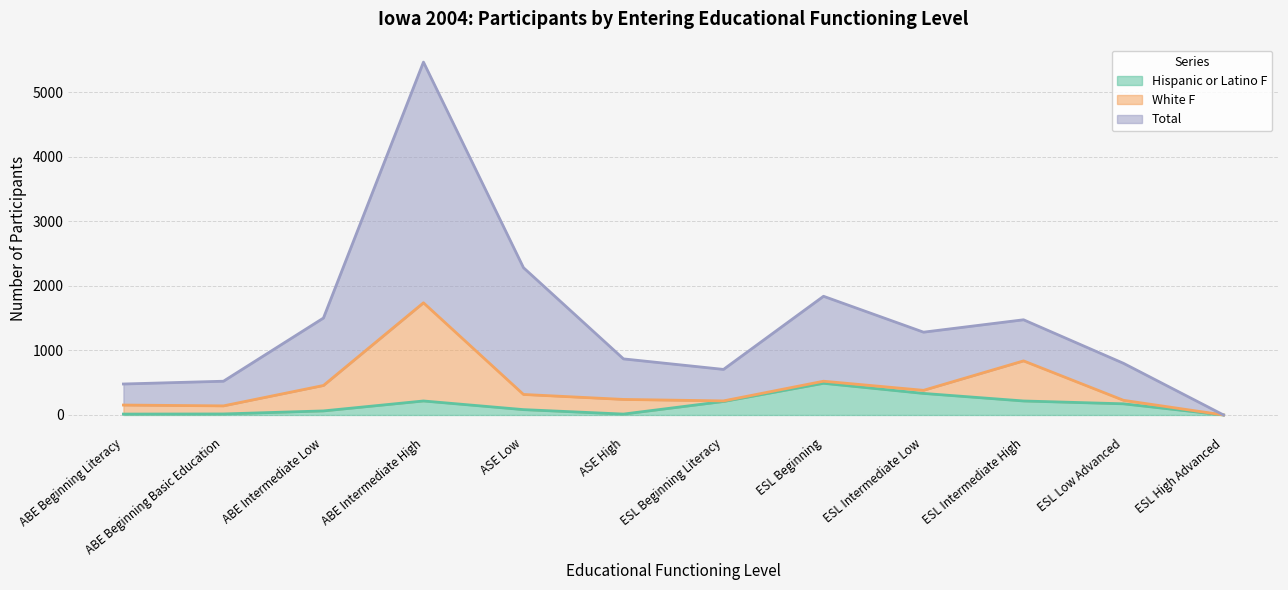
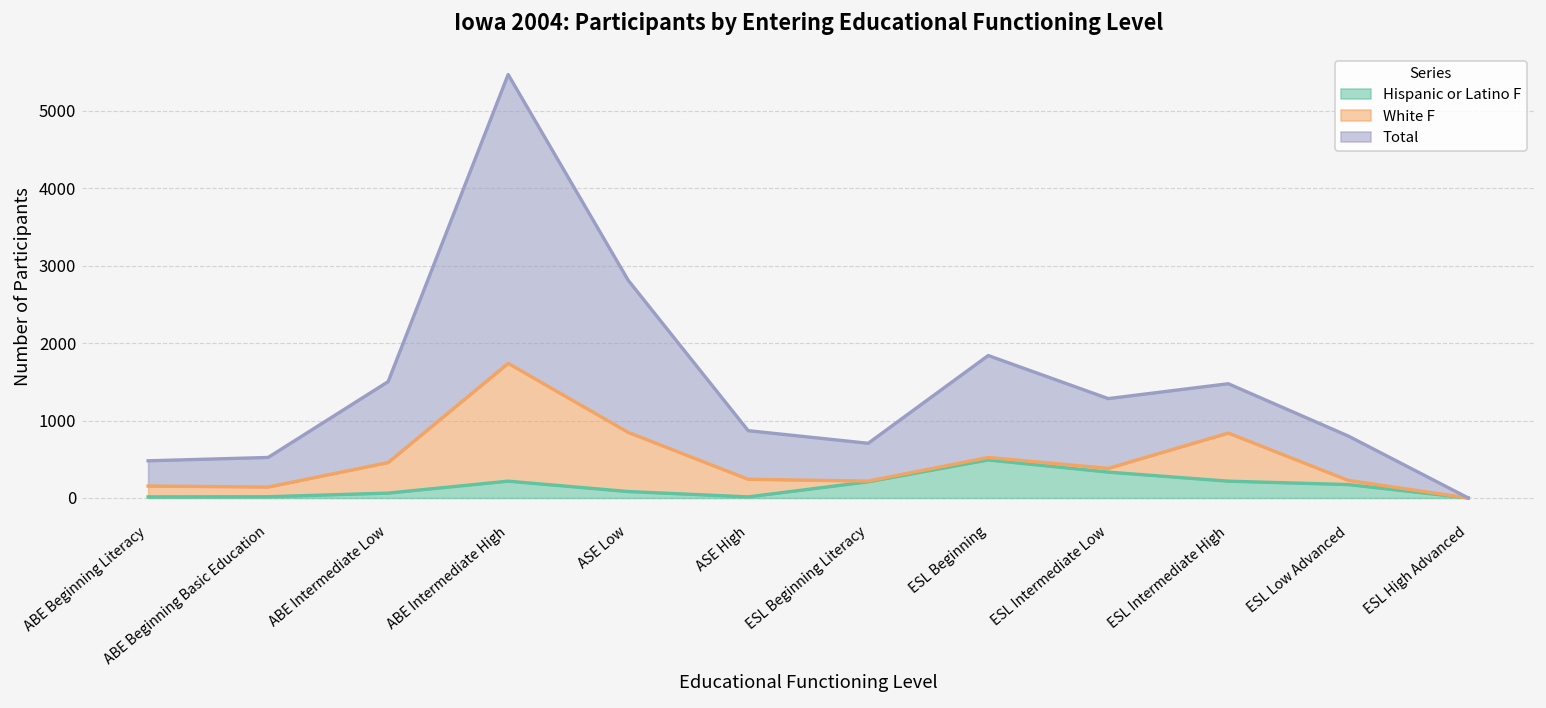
  {
    "Hispanic or Latino F": {
      "ABE Beginning Literacy": 0,
      "ABE Beginning Basic Education": 0,
      "ABE Intermediate Low": 100,
      "ABE Intermediate High": 200,
      "ASE Low": 100,
      "ASE High": 0,
      "ESL Intermediate Low": 300,
      "ESL Intermediate High": 200,
      "ESL Low Advanced": 200
    },
    "White F": {
      "ABE Beginning Literacy": 100,
      "ABE Beginning Basic Education": 100,
      "ABE Intermediate Low": 400,
      "ABE Intermediate High": 1500,
-     "ASE Low": 200,
+     "ASE Low": 800,
      "ASE High": 200,
      "ESL Intermediate Low": 0,
      "ESL Intermediate High": 600,
      "ESL Low Advanced": 100
    },
    "Total": {
      "ABE Beginning Literacy": 300,
      "ABE Beginning Basic Education": 400,
      "ABE Intermediate Low": 1000,
      "ABE Intermediate High": 3700,
      "ASE Low": 2000,
      "ASE High": 600,
      "ESL Beginning Literacy": 500,
      "ESL Beginning": 1300,
      "ESL Intermediate Low": 900,
      "ESL Intermediate High": 600,
      "ESL Low Advanced": 600
    }
  }
